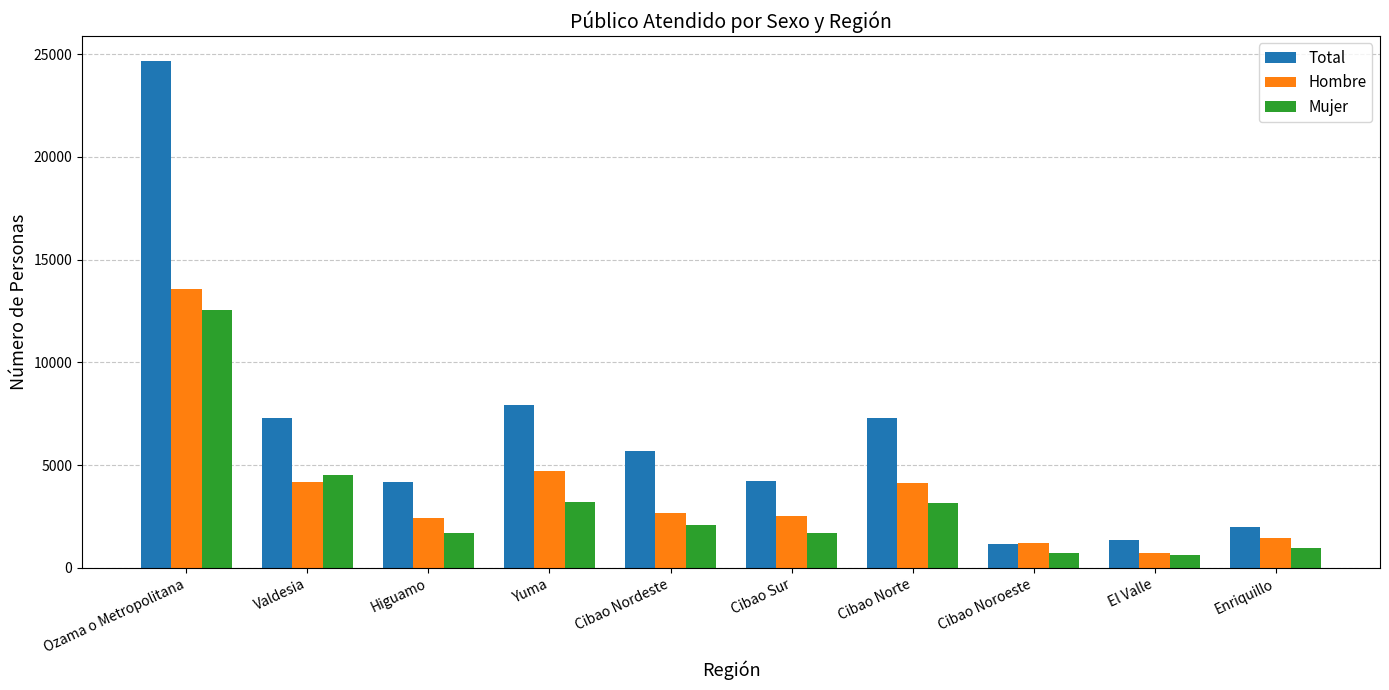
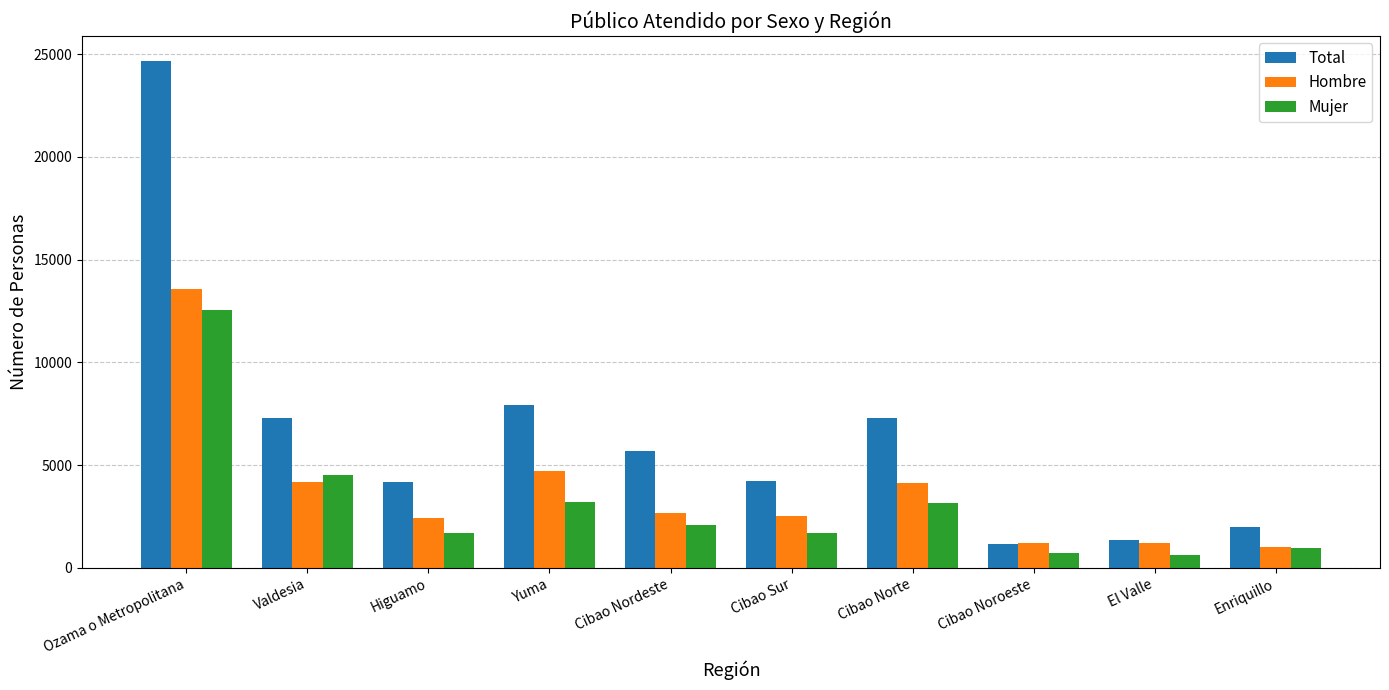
  {
    "Total": {
      "Ozama o Metropolitana": 24700,
      "Valdesia": 7300,
      "Higuamo": 4200,
      "Yuma": 7900,
      "Cibao Nordeste": 5700,
      "Cibao Sur": 4200,
      "Cibao Norte": 7300,
      "Cibao Noroeste": 1100,
      "El Valle": 1400,
      "Enriquillo": 2000
    },
    "Hombre": {
      "Ozama o Metropolitana": 13600,
      "Valdesia": 4200,
      "Higuamo": 2400,
      "Yuma": 4700,
      "Cibao Nordeste": 2700,
      "Cibao Sur": 2500,
      "Cibao Norte": 4100,
      "Cibao Noroeste": 1200,
-     "El Valle": 700,
-     "Enriquillo": 1500
+     "El Valle": 1200,
+     "Enriquillo": 1000
    },
    "Mujer": {
      "Ozama o Metropolitana": 12600,
      "Valdesia": 4500,
      "Higuamo": 1700,
      "Yuma": 3200,
      "Cibao Nordeste": 2100,
      "Cibao Sur": 1700,
      "Cibao Norte": 3200,
      "Cibao Noroeste": 700,
      "El Valle": 600,
      "Enriquillo": 1000
    }
  }
